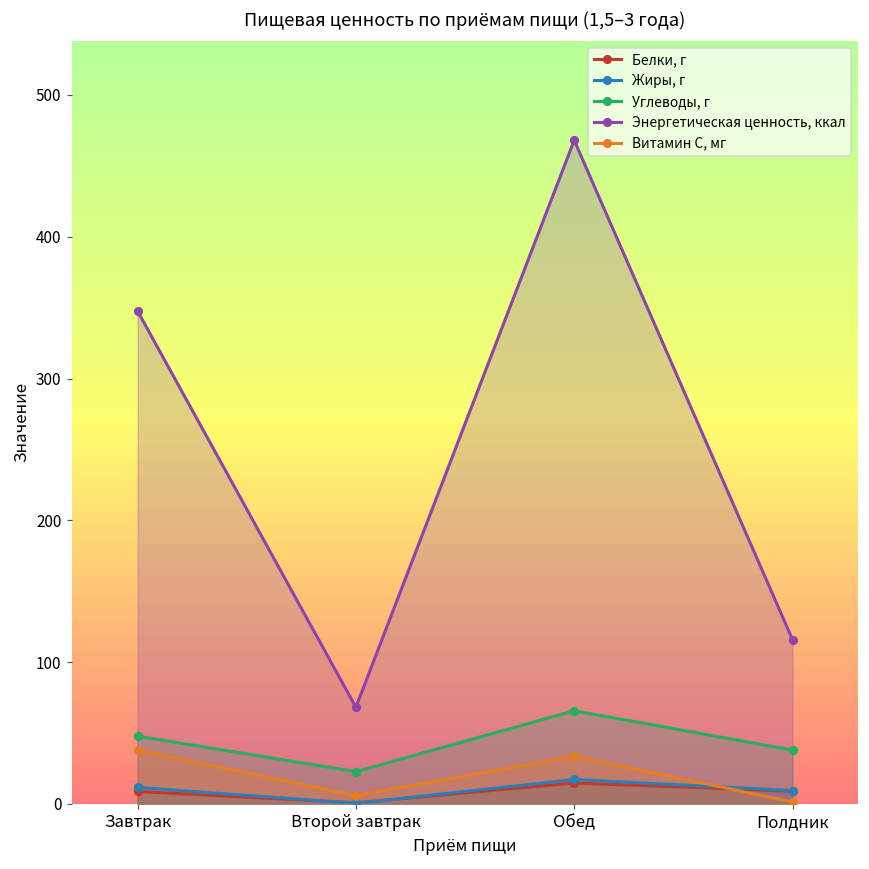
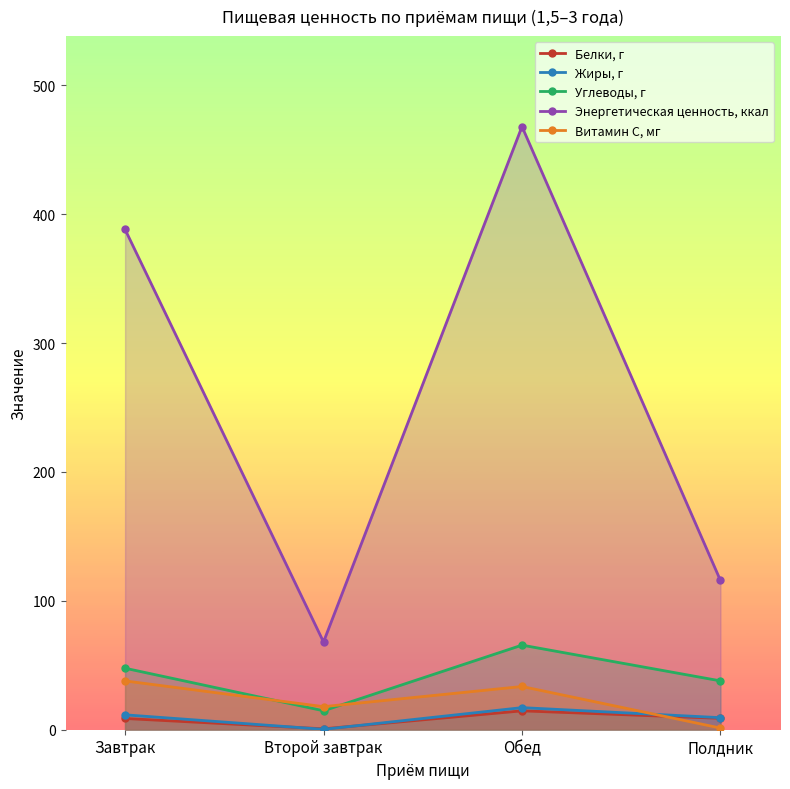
  {
    "Белки, г": {
      "Завтрак": 9,
      "Обед": 15
    },
    "Жиры, г": {
      "Завтрак": 12,
      "Обед": 17
    },
    "Углеводы, г": {
      "Завтрак": 48,
-     "Второй завтрак": 23,
+     "Второй завтрак": 15,
      "Обед": 66,
      "Полдник": 38
    },
    "Энергетическая ценность, ккал": {
-     "Завтрак": 348,
+     "Завтрак": 388,
      "Второй завтрак": 68,
      "Обед": 468,
      "Полдник": 116
    },
    "Витамин С, мг": {
      "Завтрак": 38,
-     "Второй завтрак": 6,
+     "Второй завтрак": 18,
      "Обед": 34,
      "Полдник": 1
    }
  }
